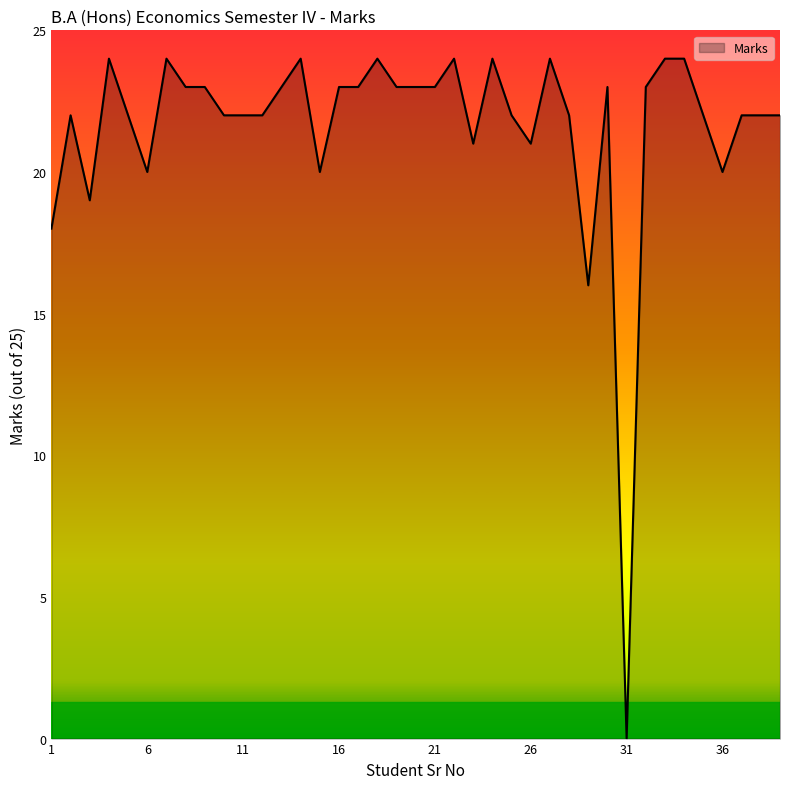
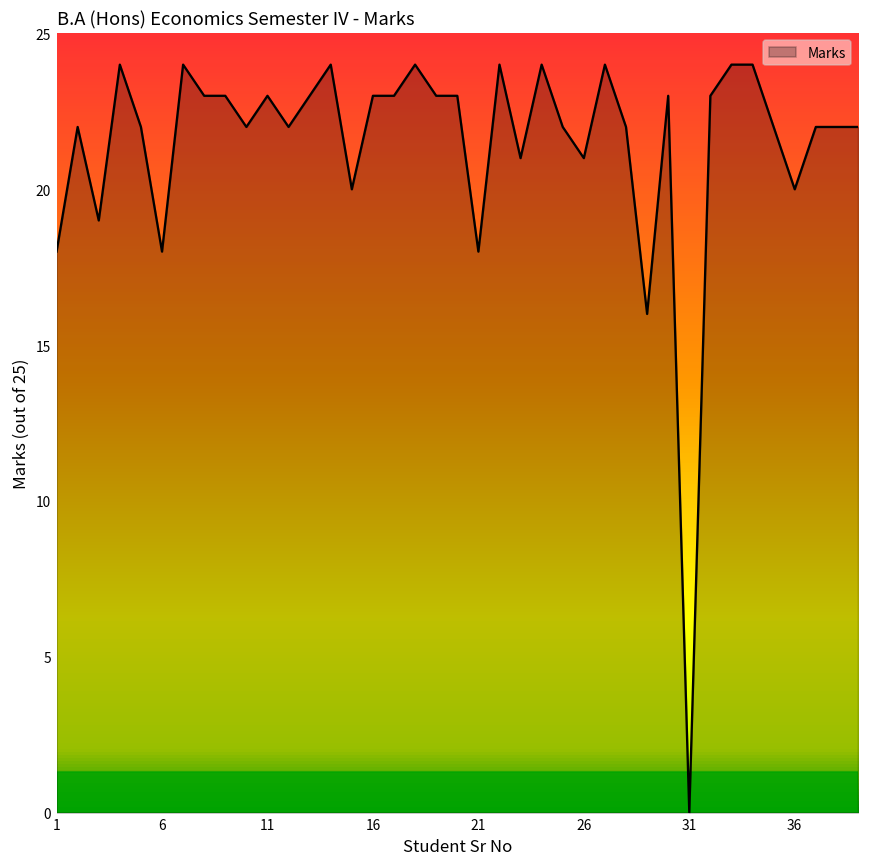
  {
    "1": 18,
-   "6": 20,
-   "11": 22,
+   "6": 18,
+   "11": 23,
    "16": 23,
-   "21": 23,
+   "21": 18,
    "26": 21,
    "36": 20
  }
